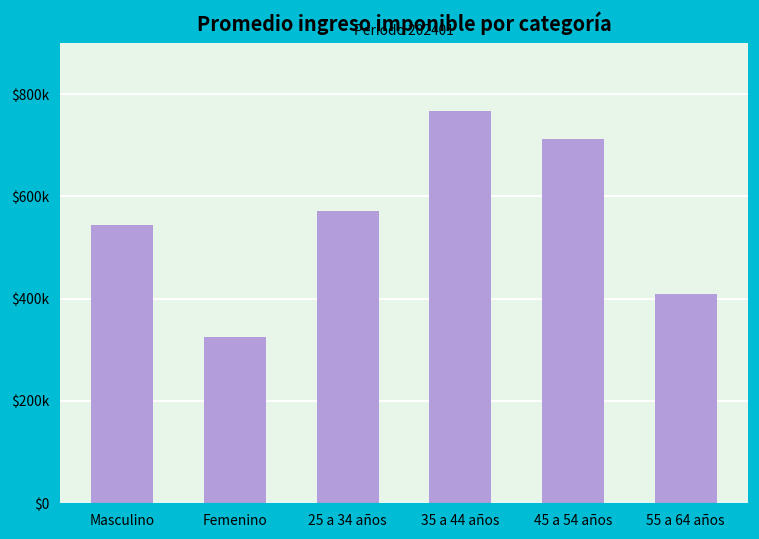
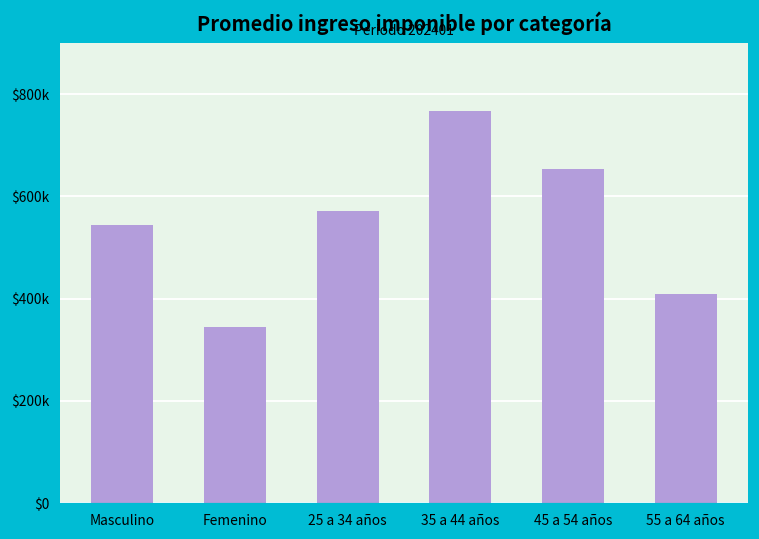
  {
    "Masculino": "$540000",
-   "Femenino": "$320000",
+   "Femenino": "$350000",
    "25 a 34 años": "$570000",
    "35 a 44 años": "$770000",
-   "45 a 54 años": "$710000",
+   "45 a 54 años": "$650000",
    "55 a 64 años": "$410000"
  }
